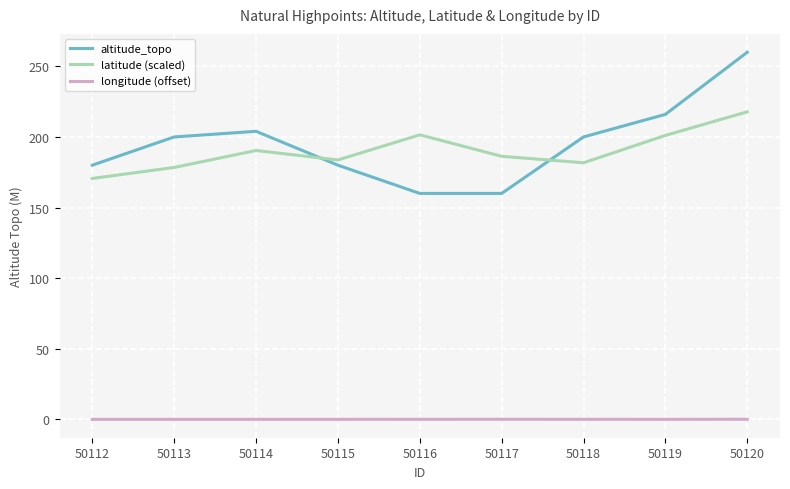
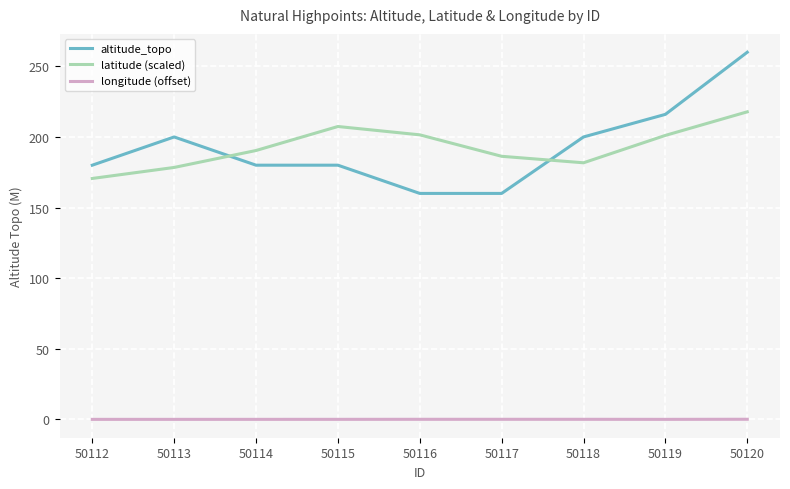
  {
    "altitude_topo": {
      "50112": 180,
      "50113": 200,
-     "50114": 204,
+     "50114": 180,
      "50115": 180,
      "50116": 160,
      "50117": 160,
      "50118": 200,
      "50119": 216,
      "50120": 260
    },
    "latitude (scaled)": {
      "50112": 171,
      "50113": 178,
      "50114": 190,
-     "50115": 184,
+     "50115": 207,
      "50116": 202,
      "50117": 186,
      "50118": 182,
      "50119": 201,
      "50120": 218
    },
    "longitude (offset)": {
      "50112": 0,
      "50113": 0,
      "50114": 0,
      "50115": 0,
      "50116": 0,
      "50117": 0,
      "50118": 0,
      "50119": 0,
      "50120": 0
    }
  }
